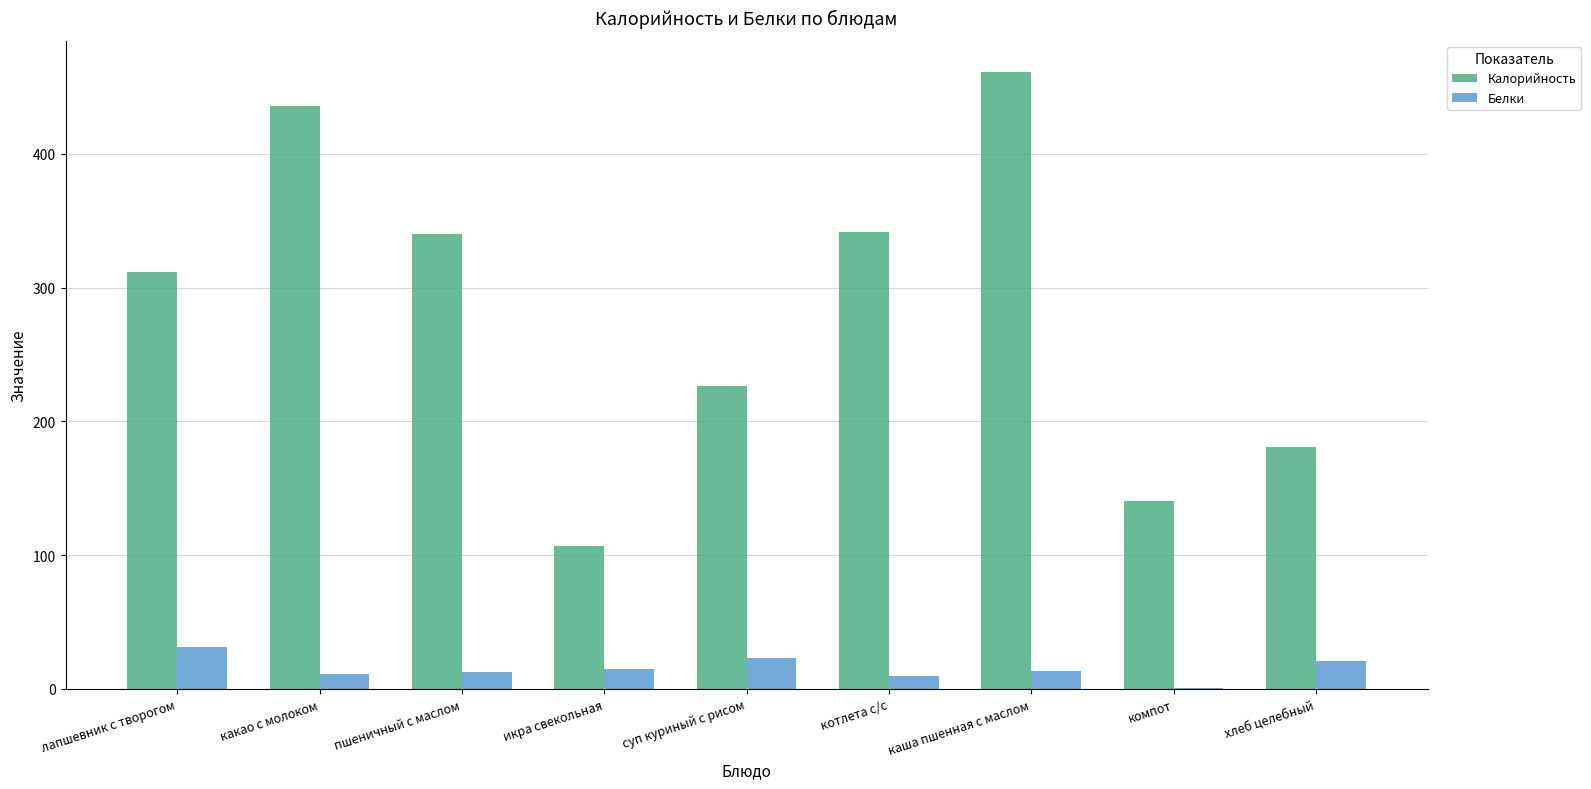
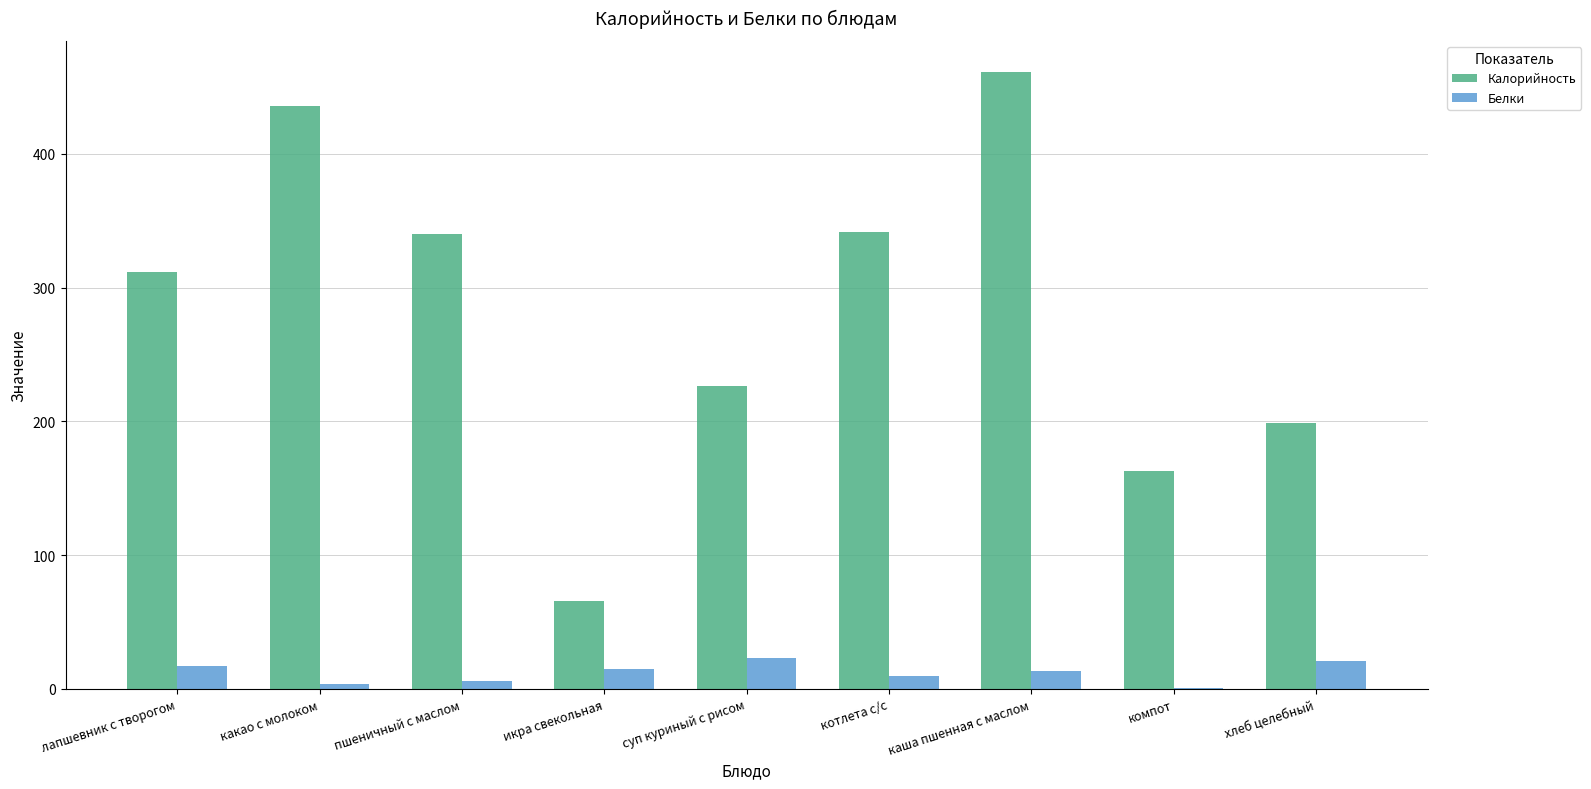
  {
    "Калорийность": {
      "лапшевник с творогом": 312,
      "какао с молоком": 436,
      "пшеничный с маслом": 340,
-     "икра свекольная": 107,
+     "икра свекольная": 66,
      "суп куриный с рисом": 226,
      "котлета с/с": 342,
      "каша пшенная с маслом": 461,
-     "компот": 140,
-     "хлеб целебный": 181
+     "компот": 163,
+     "хлеб целебный": 199
    },
    "Белки": {
-     "лапшевник с творогом": 31,
-     "какао с молоком": 11,
-     "пшеничный с маслом": 13,
+     "лапшевник с творогом": 17,
+     "какао с молоком": 4,
+     "пшеничный с маслом": 6,
      "икра свекольная": 15,
      "суп куриный с рисом": 23,
      "котлета с/с": 10,
      "каша пшенная с маслом": 13,
      "хлеб целебный": 21
    }
  }
